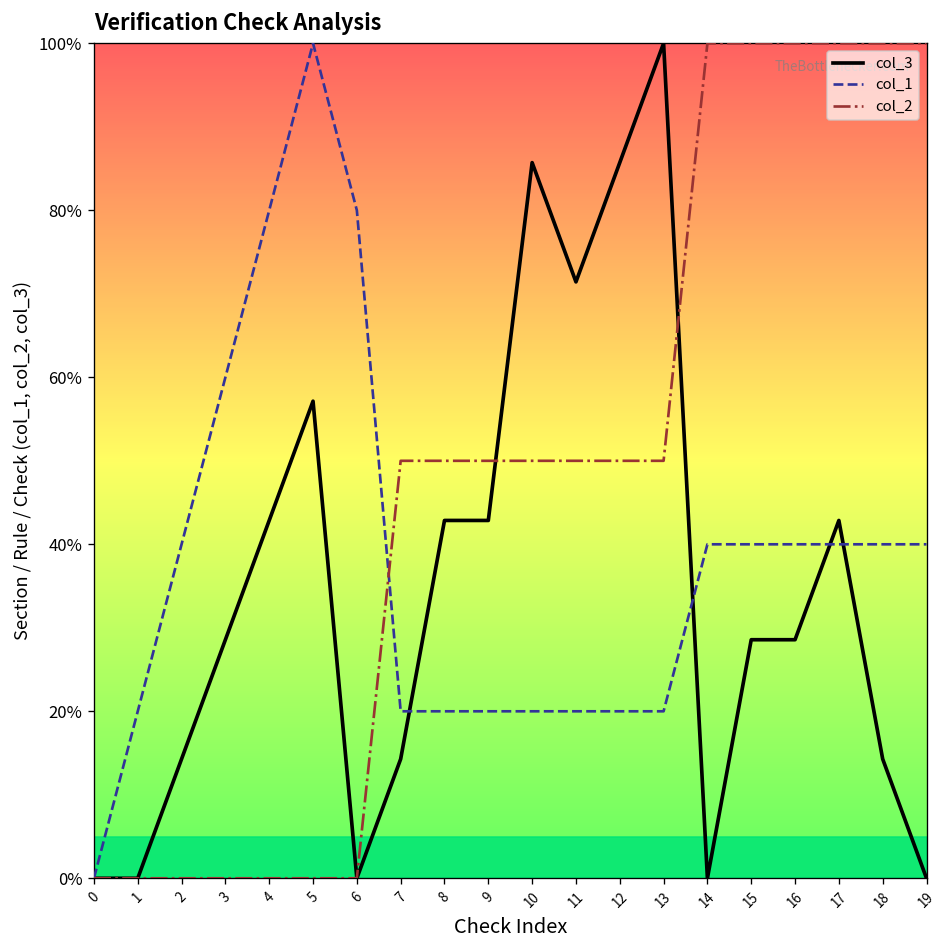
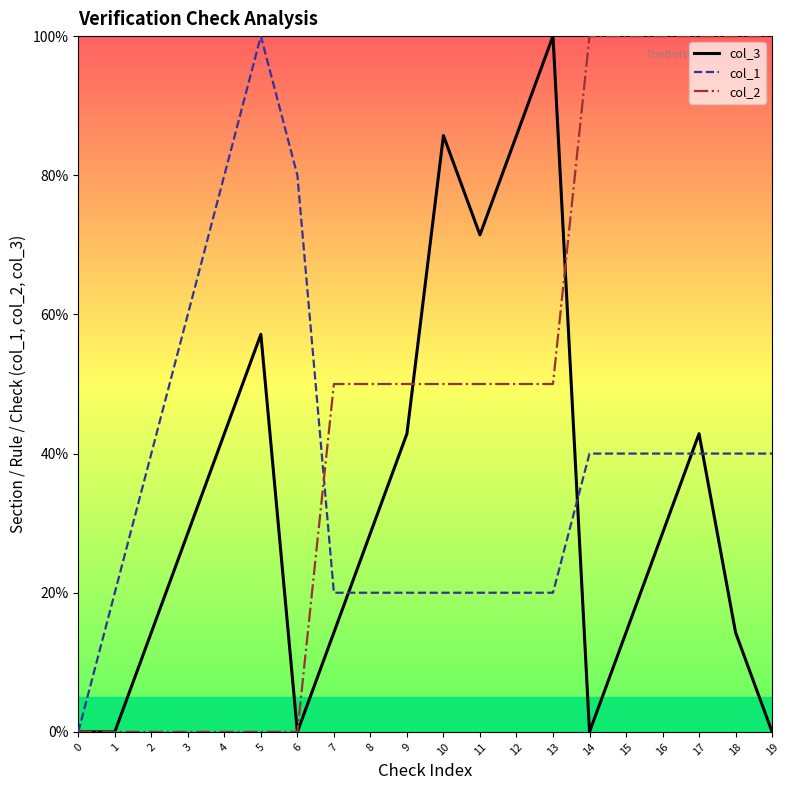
  {
    "col_3": {
      "2": "14%",
      "3": "29%",
      "4": "43%",
      "5": "57%",
      "7": "14%",
-     "8": "43%",
+     "8": "29%",
      "9": "43%",
      "10": "86%",
      "11": "71%",
      "12": "86%",
      "13": "100%",
-     "15": "29%",
+     "15": "14%",
      "16": "29%",
      "17": "43%",
      "18": "14%"
    },
    "col_1": {
      "1": "20%",
      "2": "40%",
      "3": "60%",
      "4": "80%",
      "5": "100%",
      "6": "80%",
      "7": "20%",
      "8": "20%",
      "9": "20%",
      "10": "20%",
      "11": "20%",
      "12": "20%",
      "13": "20%",
      "14": "40%",
      "15": "40%",
      "16": "40%",
      "17": "40%",
      "18": "40%",
      "19": "40%"
    },
    "col_2": {
      "7": "50%",
      "8": "50%",
      "9": "50%",
      "10": "50%",
      "11": "50%",
      "12": "50%",
      "13": "50%",
      "14": "100%",
      "15": "100%",
      "16": "100%",
      "17": "100%",
      "18": "100%",
      "19": "100%"
    }
  }
